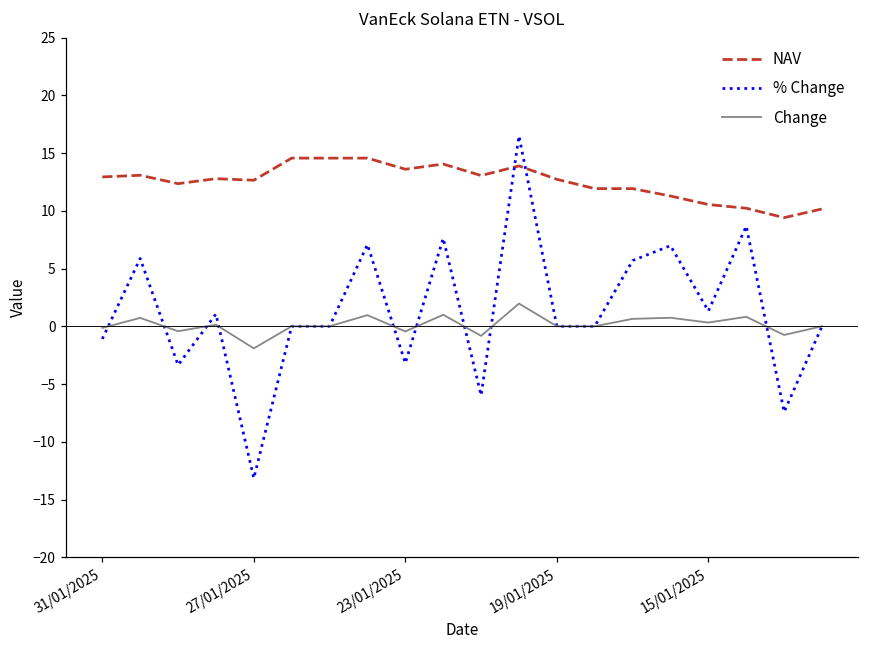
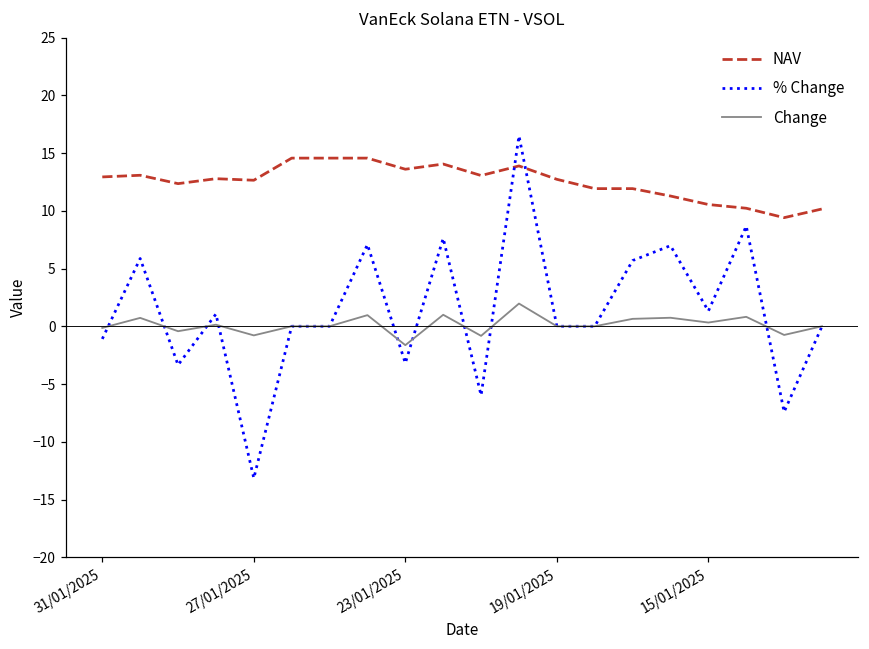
  {
    "NAV": {
      "31/01/2025": 12.9,
      "27/01/2025": 12.6,
      "23/01/2025": 13.6,
      "19/01/2025": 12.7,
      "15/01/2025": 10.5
    },
    "% Change": {
      "31/01/2025": -1.1,
      "27/01/2025": -13.2,
      "23/01/2025": -3.2,
      "15/01/2025": 1.3
    },
    "Change": {
      "31/01/2025": -0.1,
-     "27/01/2025": -1.9,
-     "23/01/2025": -0.4,
+     "27/01/2025": -0.8,
+     "23/01/2025": -1.6,
      "15/01/2025": 0.3
    }
  }
